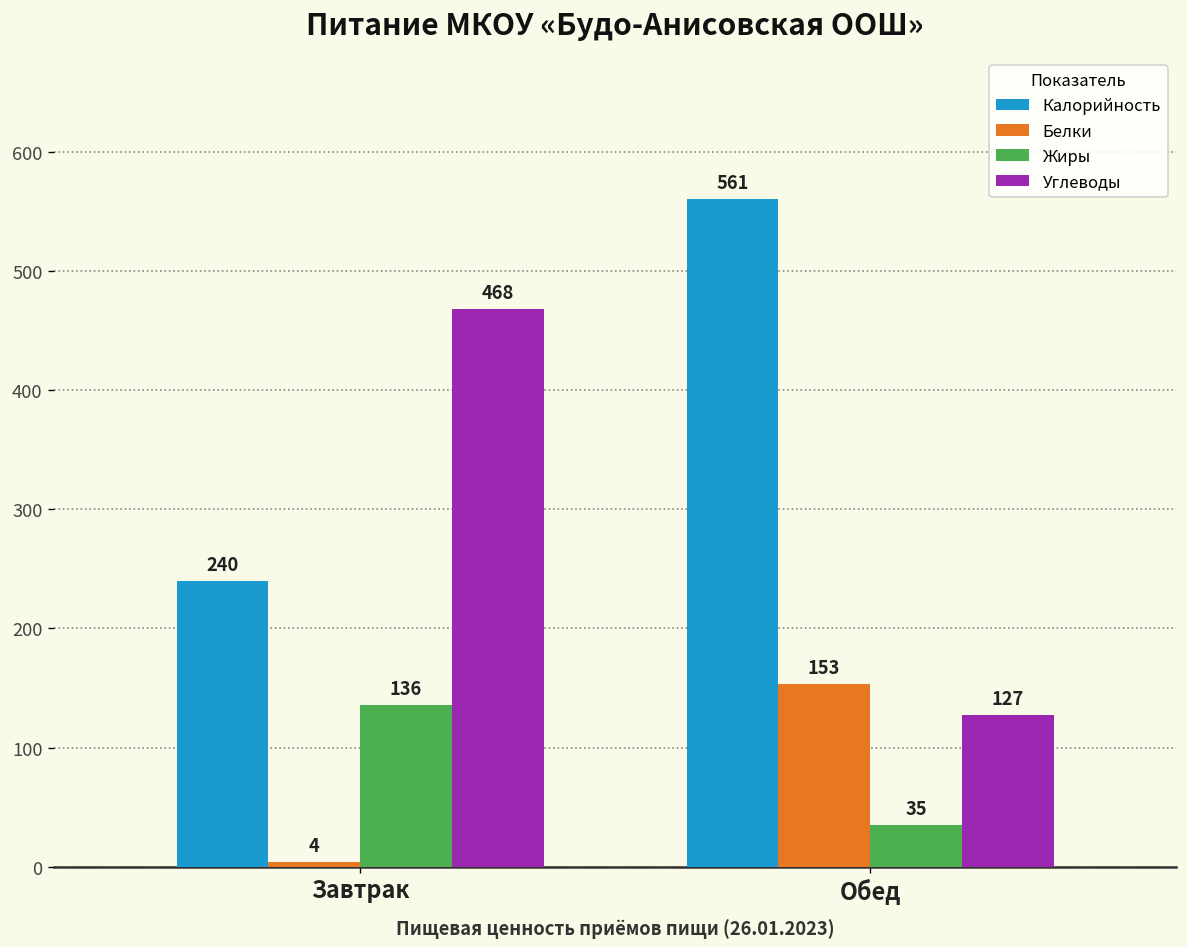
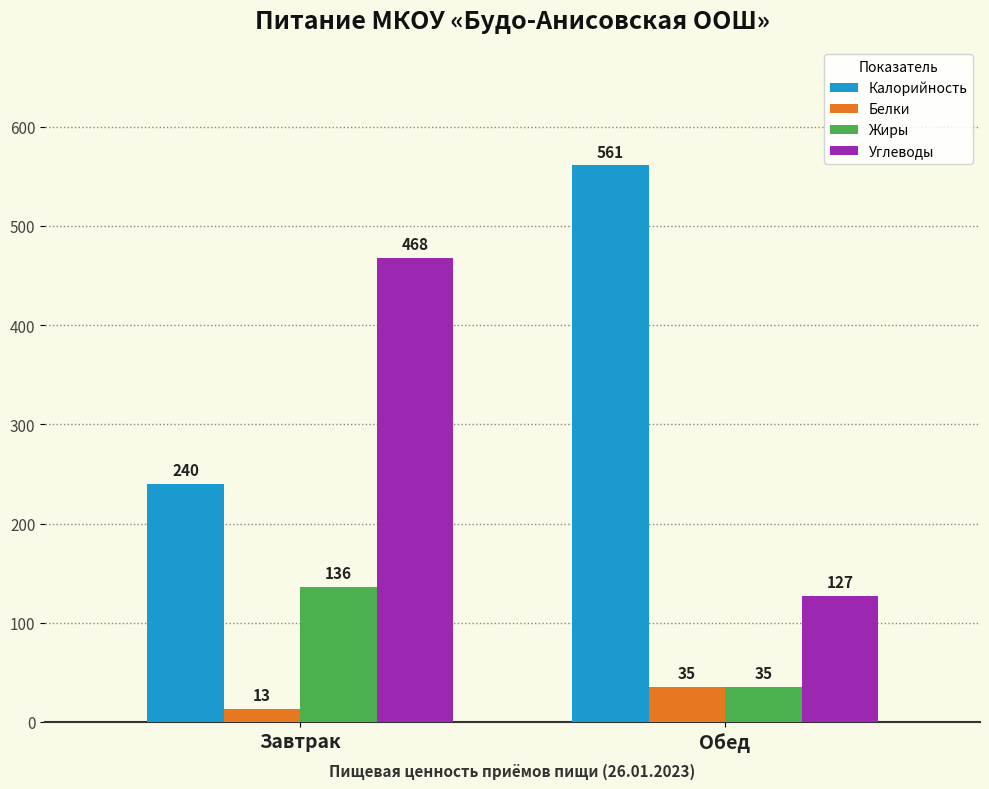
  {
    "Калорийность": {
      "Завтрак": 240,
      "Обед": 561
    },
    "Белки": {
-     "Завтрак": 4,
-     "Обед": 153
+     "Завтрак": 13,
+     "Обед": 35
    },
    "Жиры": {
      "Завтрак": 136,
      "Обед": 35
    },
    "Углеводы": {
      "Завтрак": 468,
      "Обед": 127
    }
  }
